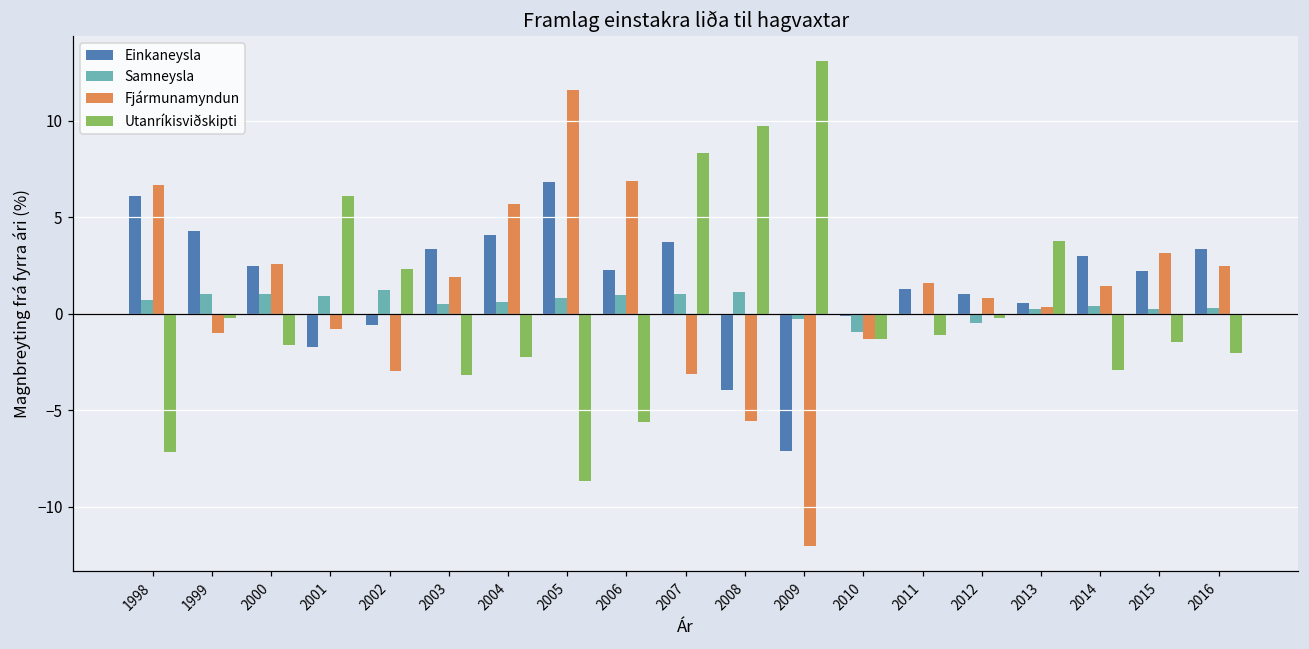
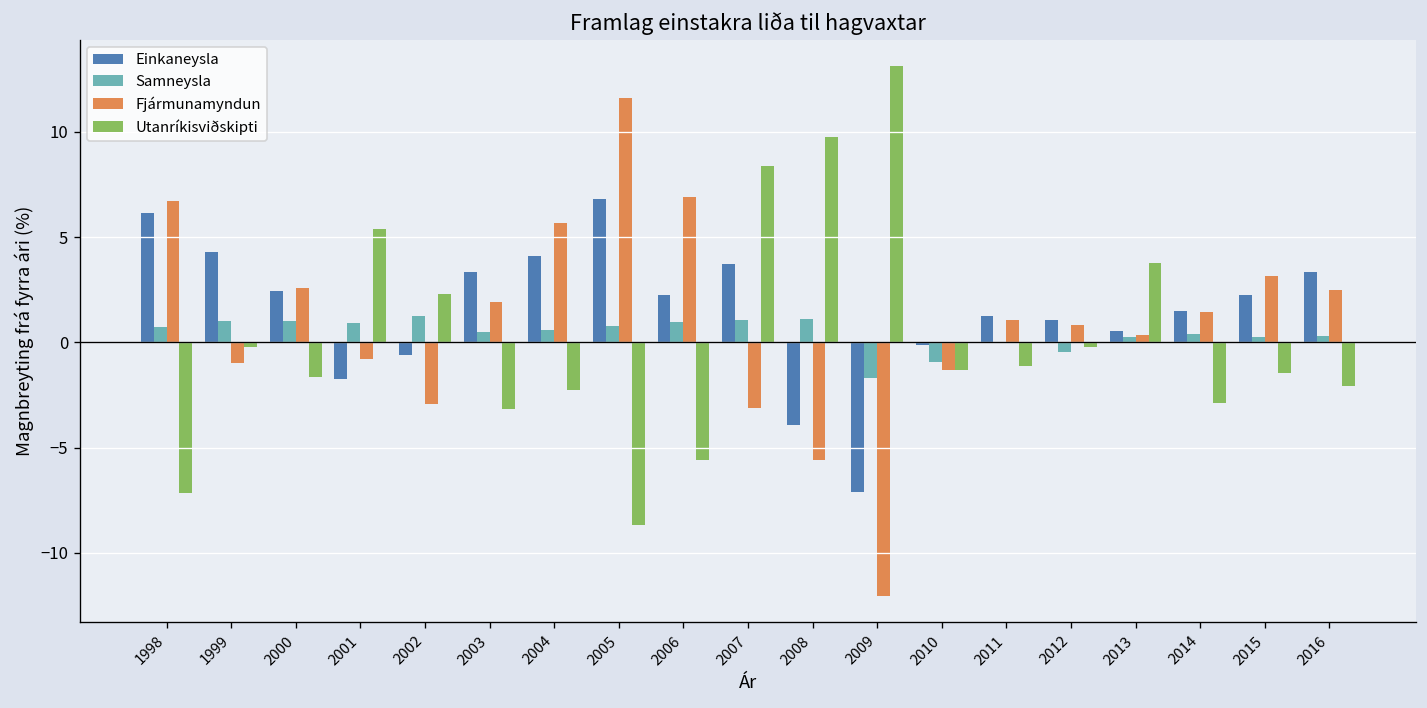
  {
    "Einkaneysla": {
      "1998": 6.1,
      "1999": 4.3,
      "2000": 2.5,
      "2001": -1.7,
      "2002": -0.6,
      "2003": 3.4,
      "2004": 4.1,
      "2005": 6.8,
      "2006": 2.3,
      "2007": 3.7,
      "2008": -3.9,
      "2009": -7.1,
      "2011": 1.3,
      "2012": 1.0,
      "2013": 0.5,
-     "2014": 3.0,
+     "2014": 1.5,
      "2015": 2.2,
      "2016": 3.4
    },
    "Samneysla": {
      "1998": 0.7,
      "1999": 1.0,
      "2000": 1.0,
      "2001": 0.9,
      "2002": 1.3,
      "2003": 0.5,
      "2004": 0.6,
      "2005": 0.8,
      "2006": 1.0,
      "2007": 1.1,
      "2008": 1.1,
-     "2009": -0.3,
+     "2009": -1.7,
      "2010": -0.9,
      "2012": -0.5,
      "2013": 0.3,
      "2014": 0.4,
      "2015": 0.2,
      "2016": 0.3
    },
    "Fjármunamyndun": {
      "1998": 6.7,
      "1999": -1.0,
      "2000": 2.6,
      "2001": -0.8,
      "2002": -2.9,
      "2003": 1.9,
      "2004": 5.7,
      "2005": 11.6,
      "2006": 6.9,
      "2007": -3.1,
      "2008": -5.6,
      "2009": -12.1,
      "2010": -1.3,
-     "2011": 1.6,
+     "2011": 1.0,
      "2012": 0.8,
      "2013": 0.4,
      "2014": 1.4,
      "2015": 3.1,
      "2016": 2.5
    },
    "Utanríkisviðskipti": {
      "1998": -7.2,
      "1999": -0.2,
      "2000": -1.6,
-     "2001": 6.1,
+     "2001": 5.4,
      "2002": 2.3,
      "2003": -3.2,
      "2004": -2.3,
      "2005": -8.7,
      "2006": -5.6,
      "2007": 8.4,
      "2008": 9.8,
      "2009": 13.1,
      "2010": -1.3,
      "2011": -1.1,
      "2012": -0.2,
      "2013": 3.8,
      "2014": -2.9,
      "2015": -1.5,
      "2016": -2.1
    }
  }
